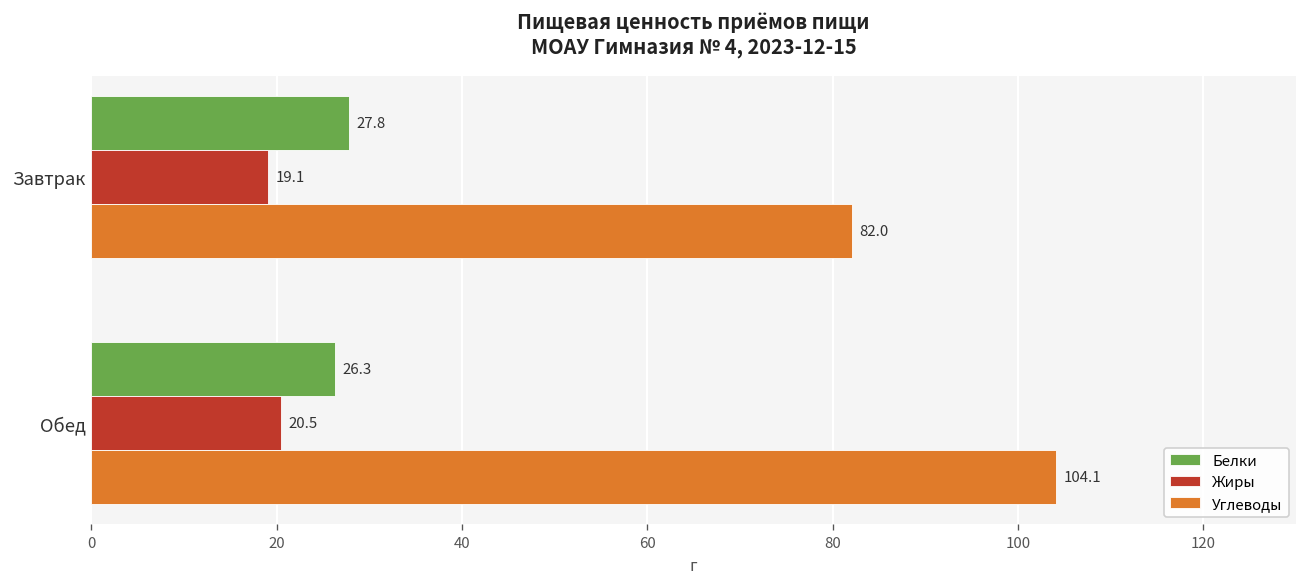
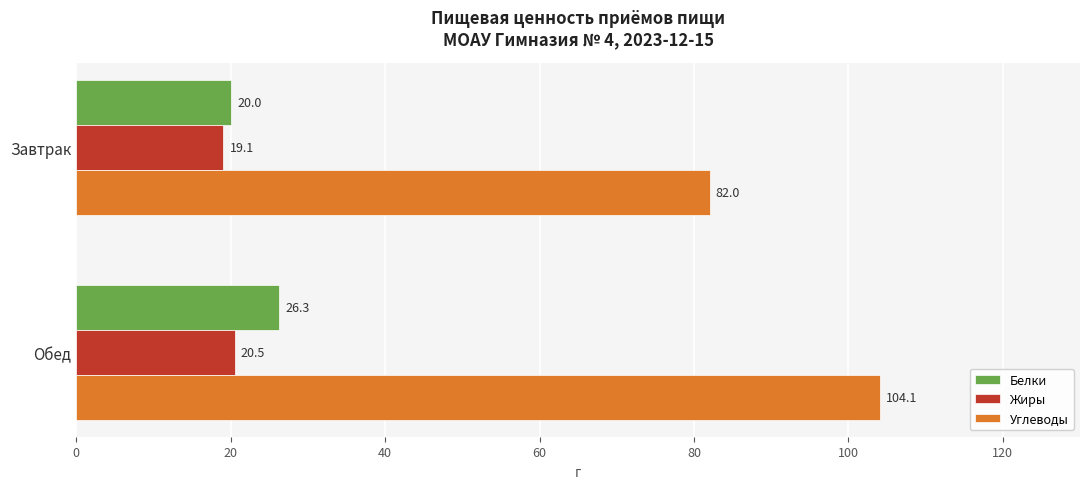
  {
    "Белки": {
-     "Завтрак": 27.8,
+     "Завтрак": 20.0,
      "Обед": 26.3
    },
    "Жиры": {
      "Завтрак": 19.1,
      "Обед": 20.5
    },
    "Углеводы": {
      "Завтрак": 82.0,
      "Обед": 104.1
    }
  }
